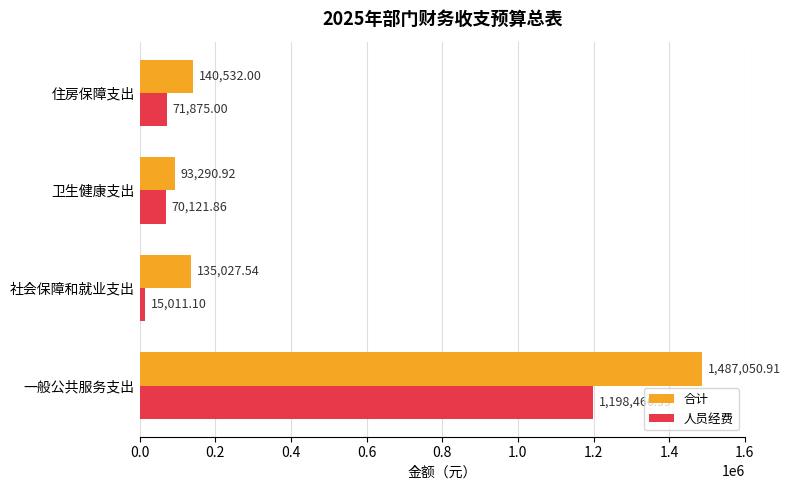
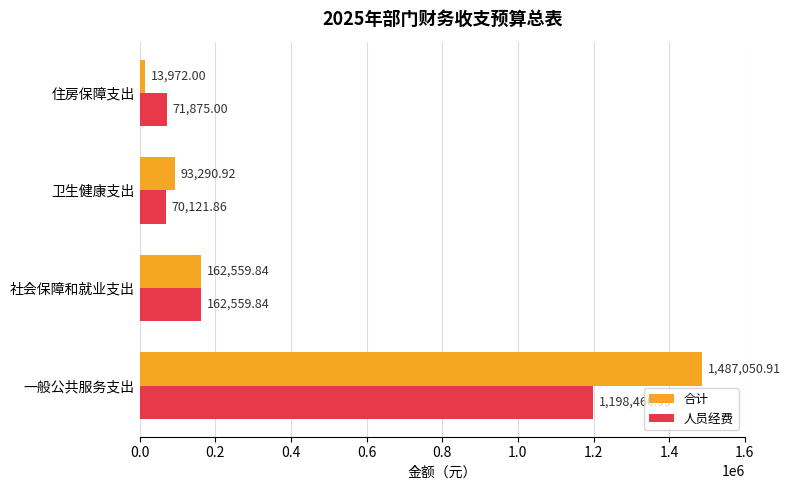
  {
    "合计": {
-     "住房保障支出": "140,532.00",
+     "住房保障支出": "13,972.00",
      "卫生健康支出": "93,290.92",
-     "社会保障和就业支出": "135,027.54",
+     "社会保障和就业支出": "162,559.84",
      "一般公共服务支出": "1,487,050.91"
    },
    "人员经费": {
      "住房保障支出": "71,875.00",
      "卫生健康支出": "70,121.86",
-     "社会保障和就业支出": "15,011.10"
+     "社会保障和就业支出": "162,559.84"
    }
  }
